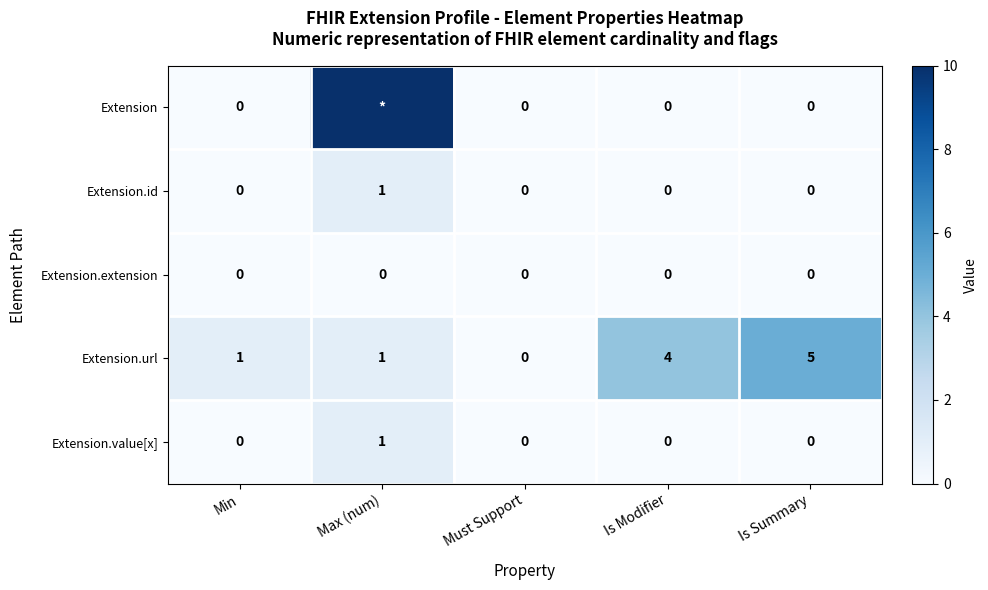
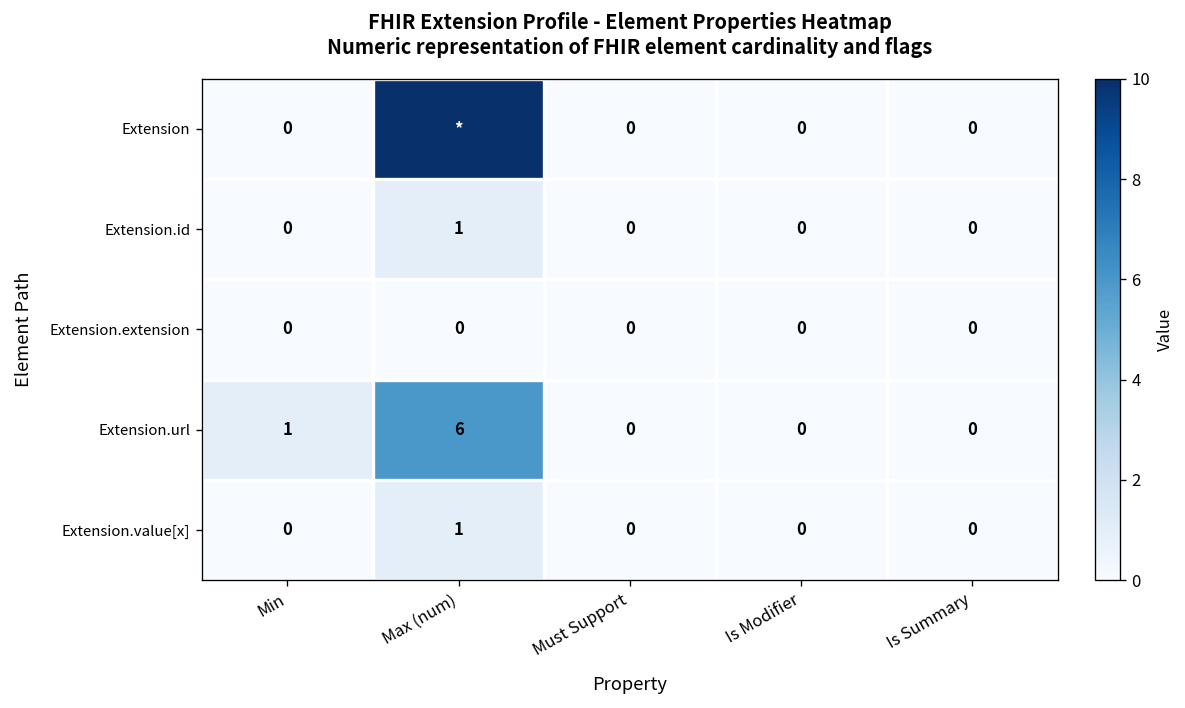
  {
    "Extension": {
      "Min": 0,
      "Must Support": 0,
      "Is Modifier": 0,
      "Is Summary": 0
    },
    "Extension.id": {
      "Min": 0,
      "Max (num)": 1,
      "Must Support": 0,
      "Is Modifier": 0,
      "Is Summary": 0
    },
    "Extension.extension": {
      "Min": 0,
      "Max (num)": 0,
      "Must Support": 0,
      "Is Modifier": 0,
      "Is Summary": 0
    },
    "Extension.url": {
      "Min": 1,
-     "Max (num)": 1,
+     "Max (num)": 6,
      "Must Support": 0,
-     "Is Modifier": 4,
-     "Is Summary": 5
+     "Is Modifier": 0,
+     "Is Summary": 0
    },
    "Extension.value[x]": {
      "Min": 0,
      "Max (num)": 1,
      "Must Support": 0,
      "Is Modifier": 0,
      "Is Summary": 0
    }
  }
